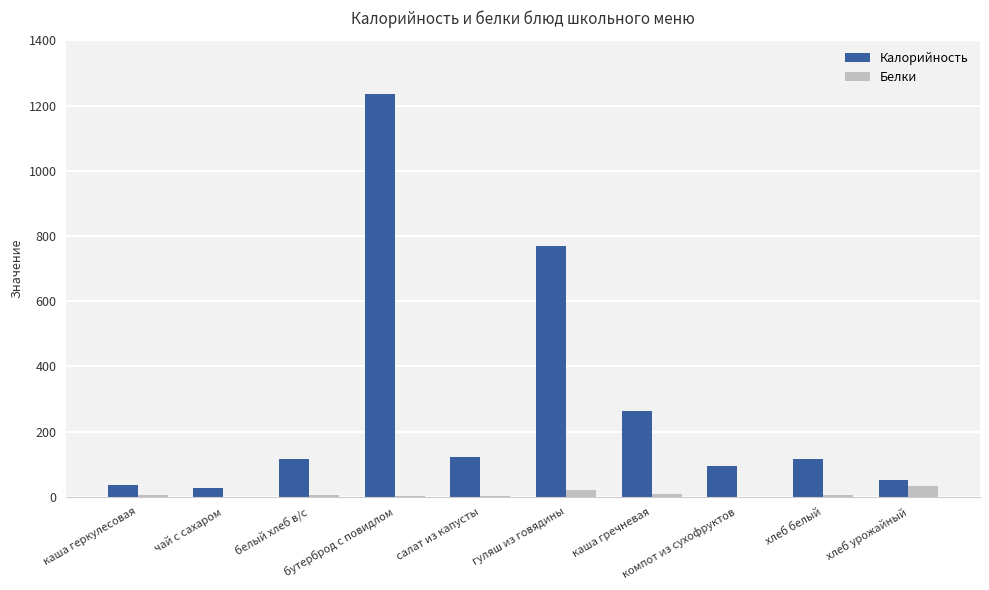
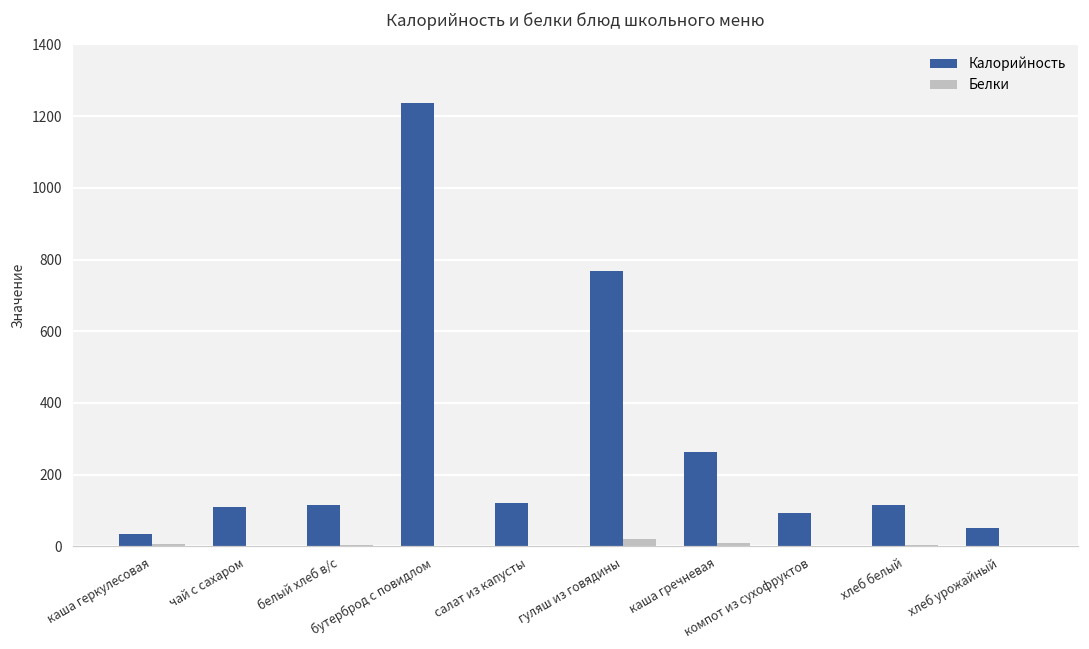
  {
    "Калорийность": {
      "каша геркулесовая": 40,
-     "чай с сахаром": 30,
+     "чай с сахаром": 110,
      "белый хлеб в/с": 120,
      "бутерброд с повидлом": 1240,
      "салат из капусты": 120,
      "гуляш из говядины": 770,
      "каша гречневая": 260,
      "компот из сухофруктов": 90,
      "хлеб белый": 120,
      "хлеб урожайный": 50
    },
    "Белки": {
      "гуляш из говядины": 20,
      "каша гречневая": 10,
-     "хлеб урожайный": 30
+     "хлеб урожайный": 0
    }
  }
